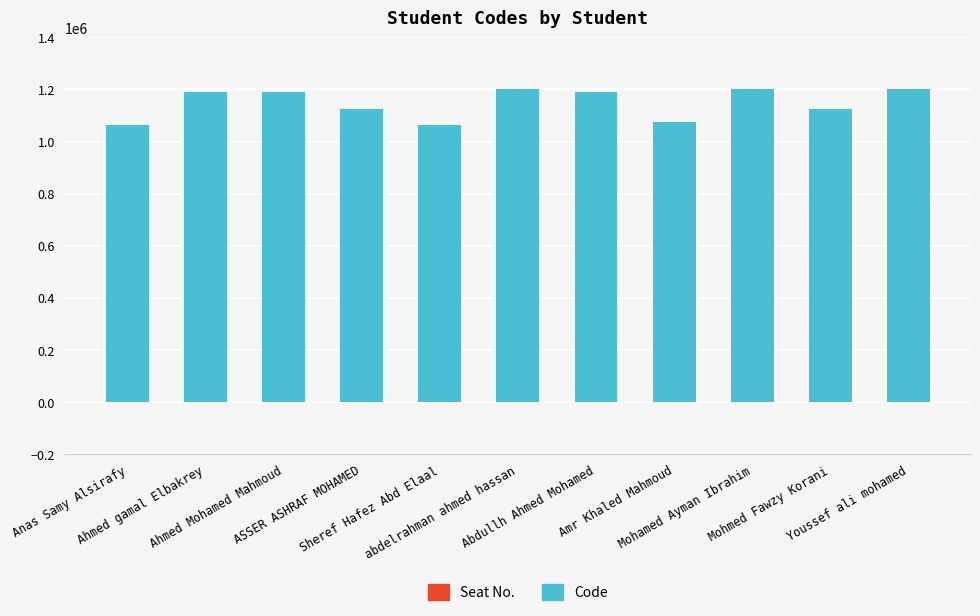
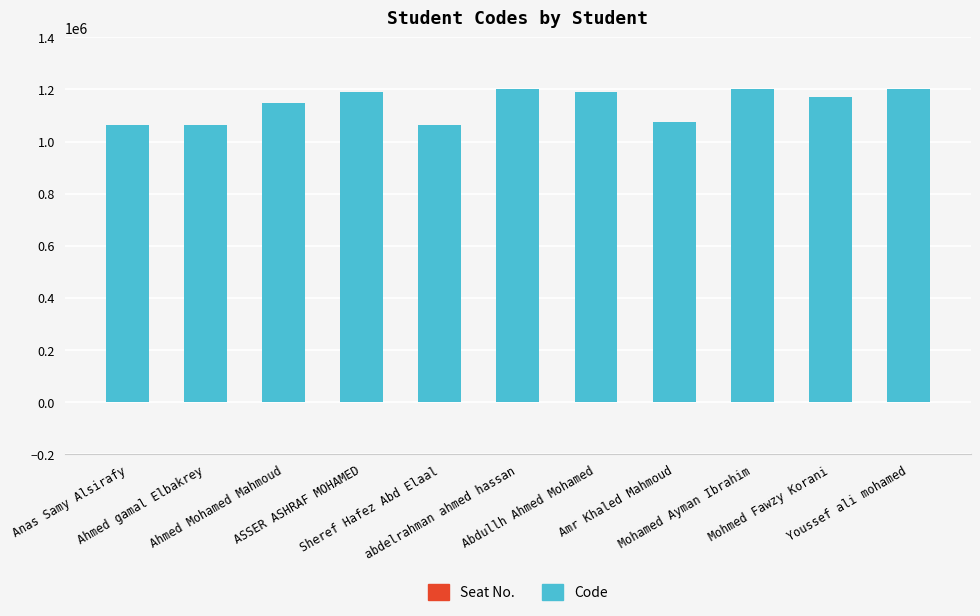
  {
    "Seat No.": {
      "Anas Samy Alsirafy": 0,
      "Ahmed gamal Elbakrey": 0,
      "Ahmed Mohamed Mahmoud": 0,
      "ASSER ASHRAF MOHAMED": 0,
      "Sheref Hafez Abd Elaal": 0,
      "abdelrahman ahmed hassan": 0,
      "Abdullh Ahmed Mohamed": 0,
      "Amr Khaled Mahmoud": 0,
      "Mohamed Ayman Ibrahim": 0,
      "Mohmed Fawzy Korani": 0,
      "Youssef ali mohamed": 0
    },
    "Code": {
      "Anas Samy Alsirafy": 1060000,
-     "Ahmed gamal Elbakrey": 1190000,
-     "Ahmed Mohamed Mahmoud": 1190000,
-     "ASSER ASHRAF MOHAMED": 1120000,
+     "Ahmed gamal Elbakrey": 1060000,
+     "Ahmed Mohamed Mahmoud": 1150000,
+     "ASSER ASHRAF MOHAMED": 1190000,
      "Sheref Hafez Abd Elaal": 1060000,
      "abdelrahman ahmed hassan": 1200000,
      "Abdullh Ahmed Mohamed": 1190000,
      "Amr Khaled Mahmoud": 1080000,
      "Mohamed Ayman Ibrahim": 1200000,
-     "Mohmed Fawzy Korani": 1120000,
+     "Mohmed Fawzy Korani": 1170000,
      "Youssef ali mohamed": 1200000
    }
  }
